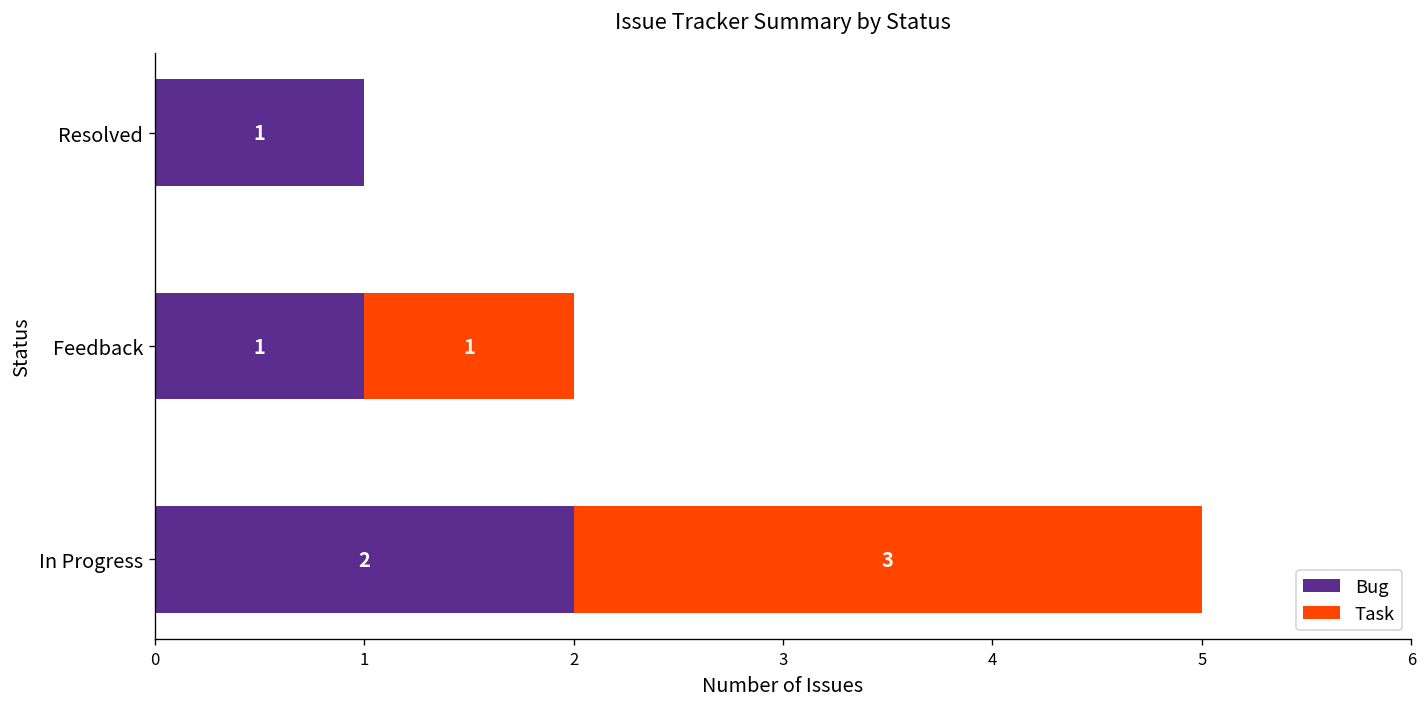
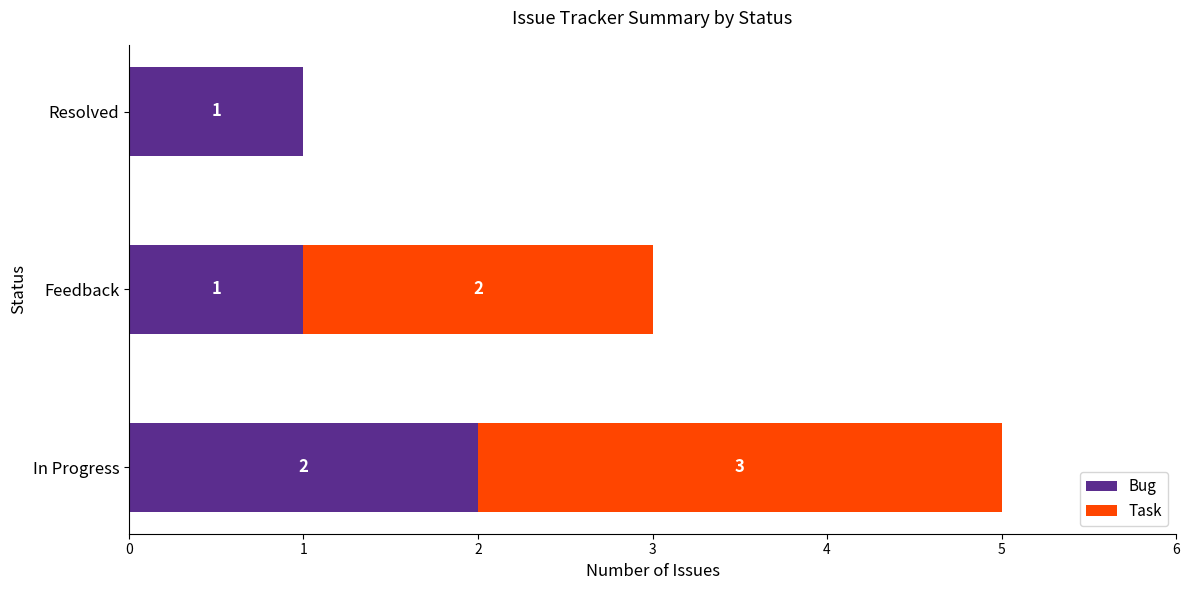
  {
    "Bug": {
      "Resolved": 1,
      "Feedback": 1,
      "In Progress": 2
    },
    "Task": {
-     "Feedback": 1,
+     "Feedback": 2,
      "In Progress": 3
    }
  }
